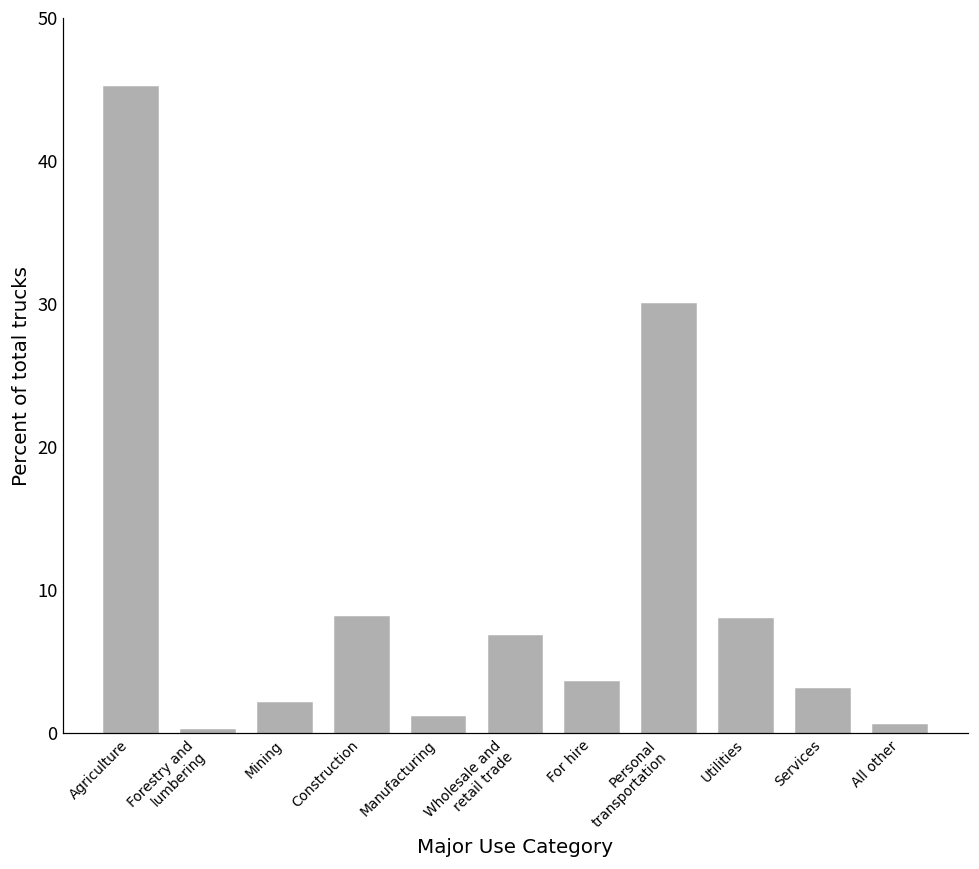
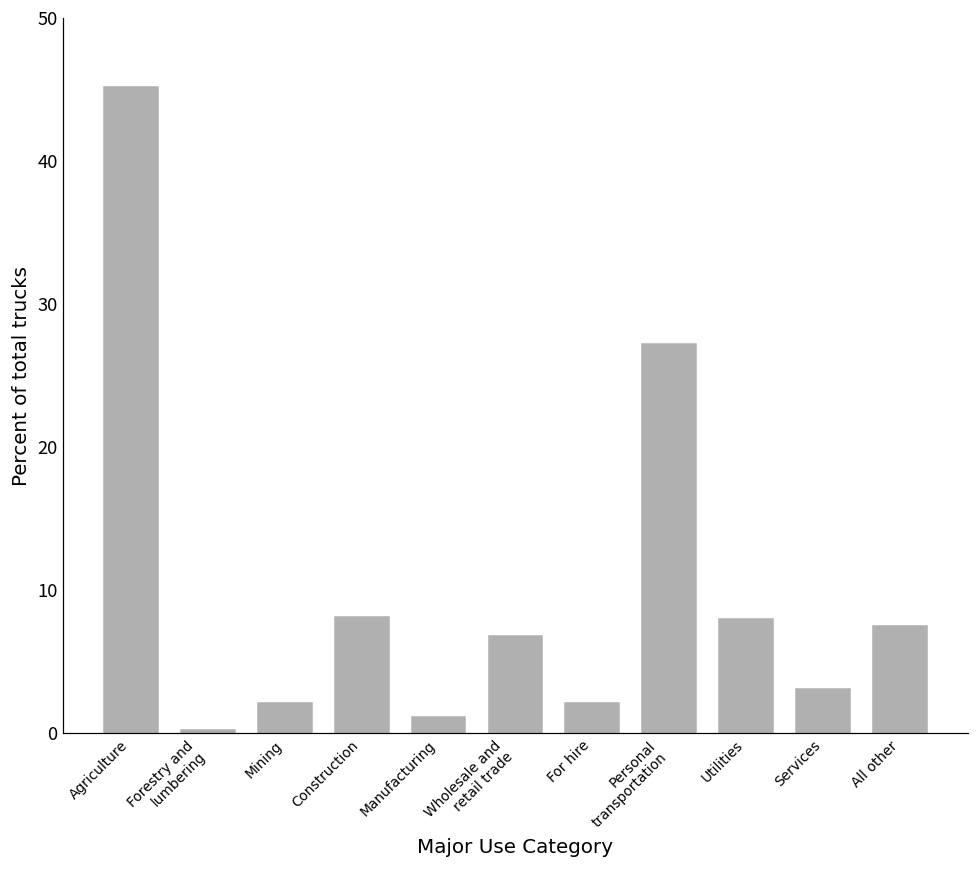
  {
    "Agriculture": 45.2,
    "Forestry and lumbering": 0.2,
    "Mining": 2.1,
    "Construction": 8.1,
    "Manufacturing": 1.1,
    "Wholesale and retail trade": 6.8,
-   "For hire": 3.6,
-   "Personal transportation": 30.0,
+   "For hire": 2.1,
+   "Personal transportation": 27.2,
    "Utilities": 8.0,
    "Services": 3.1,
-   "All other": 0.6
+   "All other": 7.5
  }
